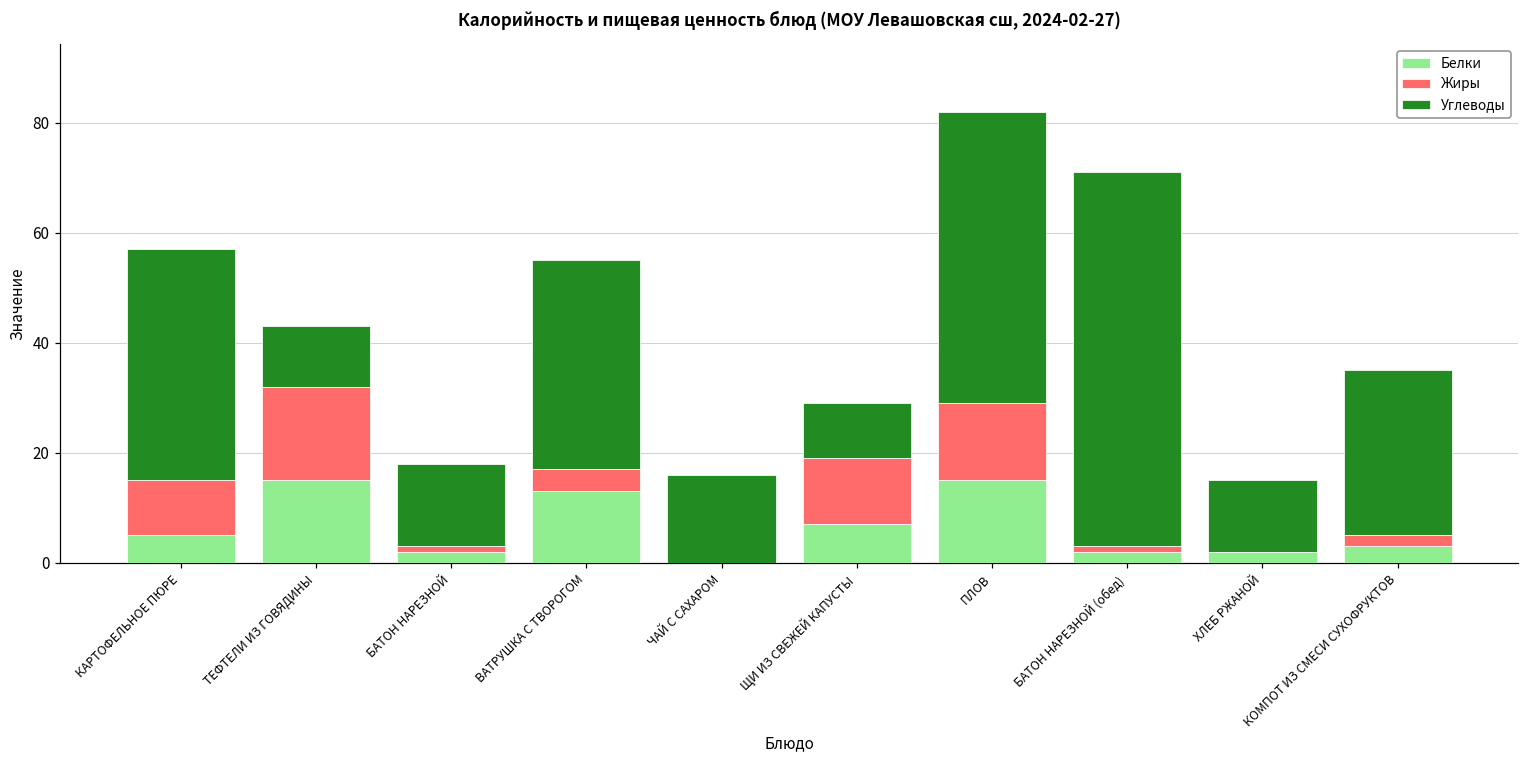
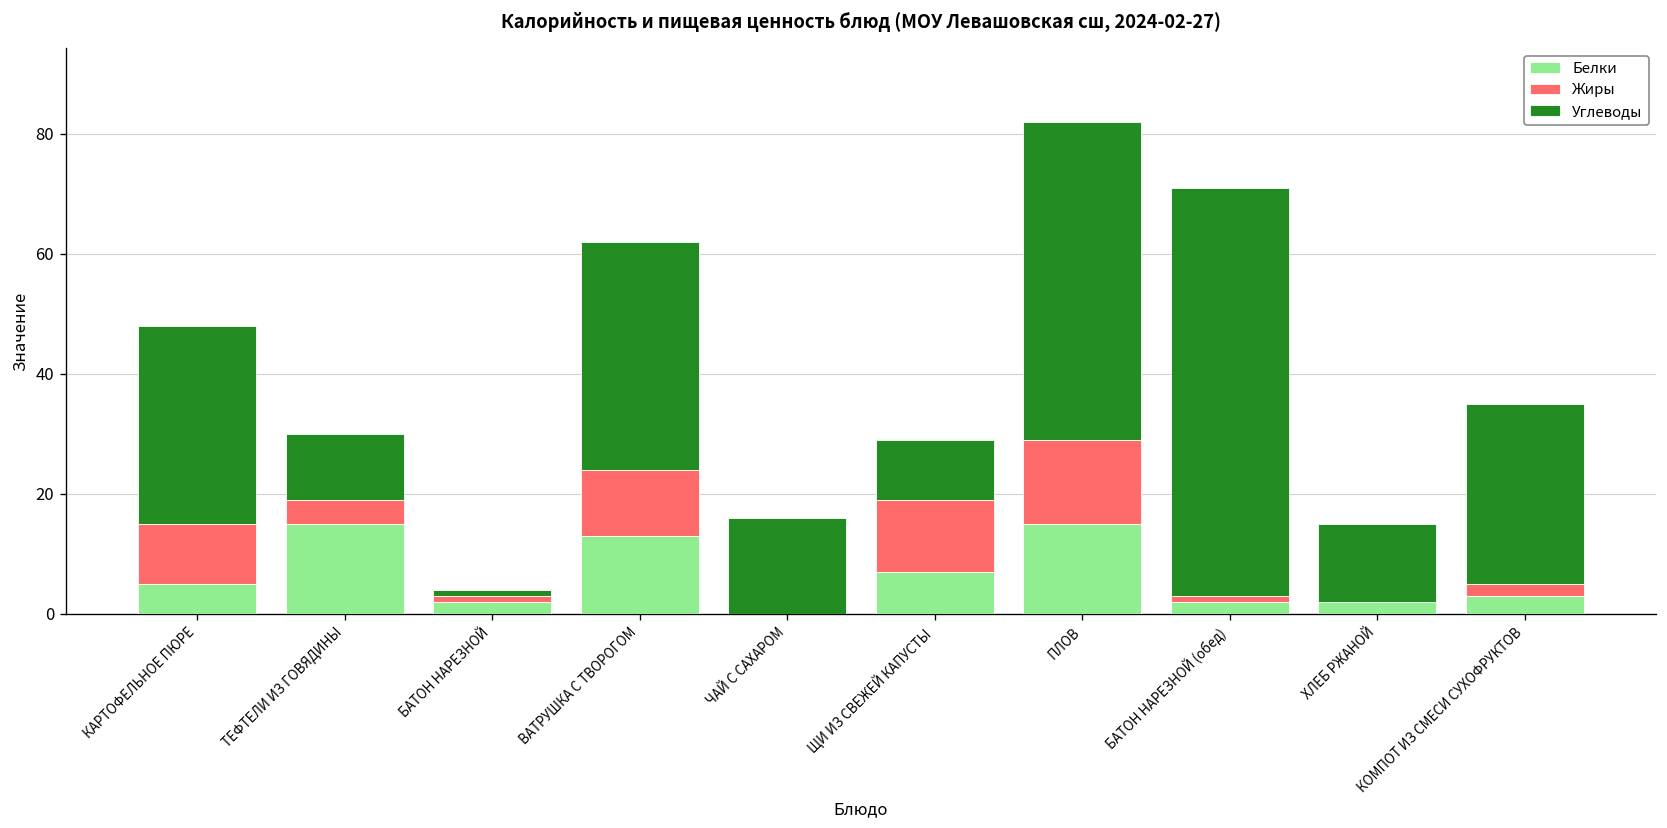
  {
    "Белки": {
      "КАРТОФЕЛЬНОЕ ПЮРЕ": 5,
      "ТЕФТЕЛИ ИЗ ГОВЯДИНЫ": 15,
      "БАТОН НАРЕЗНОЙ": 2,
      "ВАТРУШКА С ТВОРОГОМ": 13,
      "ЧАЙ С САХАРОМ": 0,
      "ЩИ ИЗ СВЕЖЕЙ КАПУСТЫ": 7,
      "ПЛОВ": 15,
      "БАТОН НАРЕЗНОЙ (обед)": 2,
      "ХЛЕБ РЖАНОЙ": 2,
      "КОМПОТ ИЗ СМЕСИ СУХОФРУКТОВ": 3
    },
    "Жиры": {
      "КАРТОФЕЛЬНОЕ ПЮРЕ": 10,
-     "ТЕФТЕЛИ ИЗ ГОВЯДИНЫ": 17,
+     "ТЕФТЕЛИ ИЗ ГОВЯДИНЫ": 4,
      "БАТОН НАРЕЗНОЙ": 1,
-     "ВАТРУШКА С ТВОРОГОМ": 4,
+     "ВАТРУШКА С ТВОРОГОМ": 11,
      "ЧАЙ С САХАРОМ": 0,
      "ЩИ ИЗ СВЕЖЕЙ КАПУСТЫ": 12,
      "ПЛОВ": 14,
      "БАТОН НАРЕЗНОЙ (обед)": 1,
      "ХЛЕБ РЖАНОЙ": 0,
      "КОМПОТ ИЗ СМЕСИ СУХОФРУКТОВ": 2
    },
    "Углеводы": {
-     "КАРТОФЕЛЬНОЕ ПЮРЕ": 42,
+     "КАРТОФЕЛЬНОЕ ПЮРЕ": 33,
      "ТЕФТЕЛИ ИЗ ГОВЯДИНЫ": 11,
-     "БАТОН НАРЕЗНОЙ": 15,
+     "БАТОН НАРЕЗНОЙ": 1,
      "ВАТРУШКА С ТВОРОГОМ": 38,
      "ЧАЙ С САХАРОМ": 16,
      "ЩИ ИЗ СВЕЖЕЙ КАПУСТЫ": 10,
      "ПЛОВ": 53,
      "БАТОН НАРЕЗНОЙ (обед)": 68,
      "ХЛЕБ РЖАНОЙ": 13,
      "КОМПОТ ИЗ СМЕСИ СУХОФРУКТОВ": 30
    }
  }
